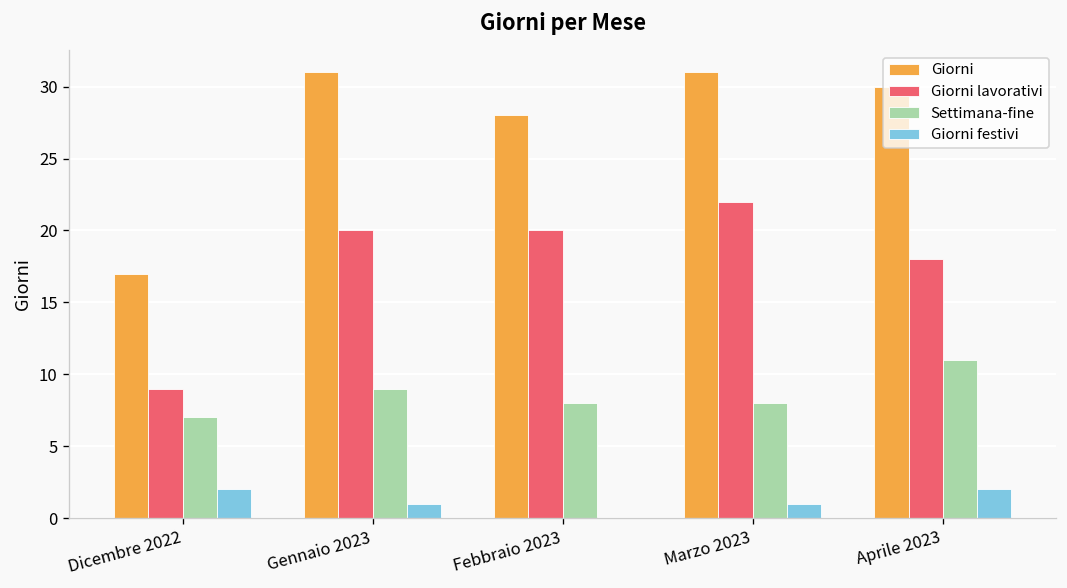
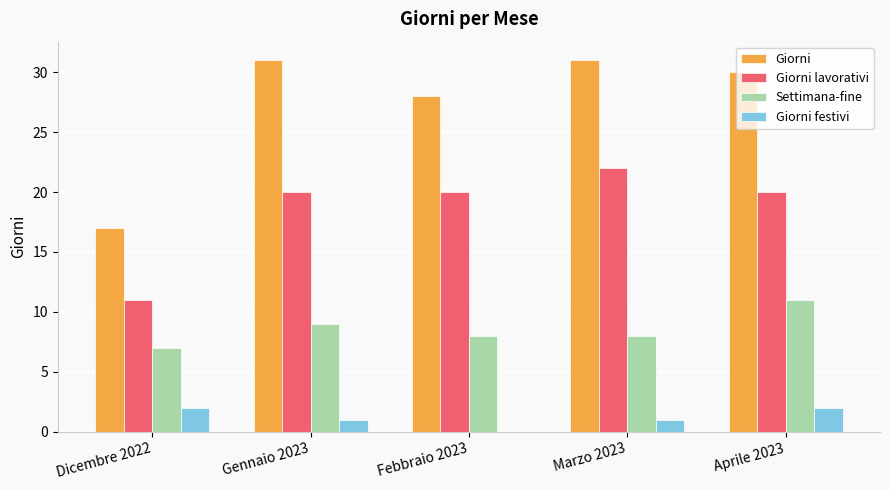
  {
    "Giorni": {
      "Dicembre 2022": 17,
      "Gennaio 2023": 31,
      "Febbraio 2023": 28,
      "Marzo 2023": 31
    },
    "Giorni lavorativi": {
-     "Dicembre 2022": 9,
+     "Dicembre 2022": 11,
      "Gennaio 2023": 20,
      "Febbraio 2023": 20,
      "Marzo 2023": 22,
-     "Aprile 2023": 18
+     "Aprile 2023": 20
    },
    "Settimana-fine": {
      "Dicembre 2022": 7,
      "Gennaio 2023": 9,
      "Febbraio 2023": 8,
      "Marzo 2023": 8,
      "Aprile 2023": 11
    },
    "Giorni festivi": {
      "Dicembre 2022": 2,
      "Gennaio 2023": 1,
      "Febbraio 2023": 0,
      "Marzo 2023": 1,
      "Aprile 2023": 2
    }
  }
